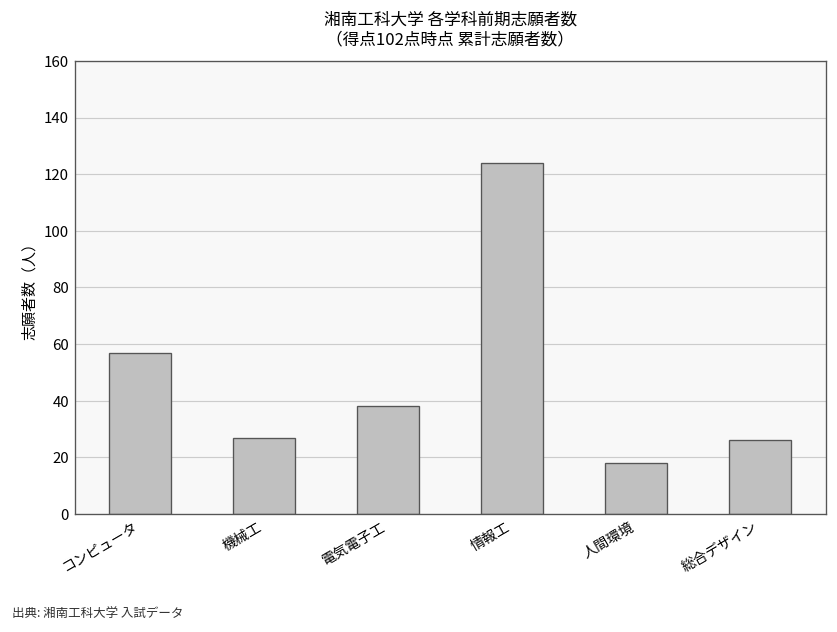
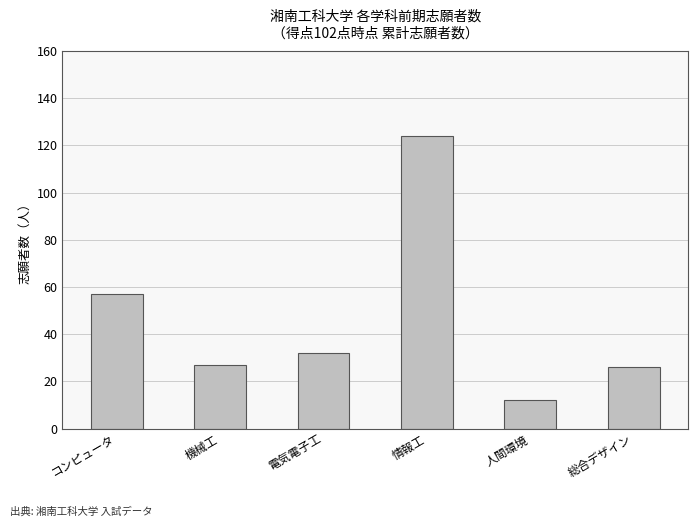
  {
    "コンピュータ": 57,
    "機械工": 27,
-   "電気電子工": 38,
+   "電気電子工": 32,
    "情報工": 124,
-   "人間環境": 18,
+   "人間環境": 12,
    "総合デザイン": 26
  }
